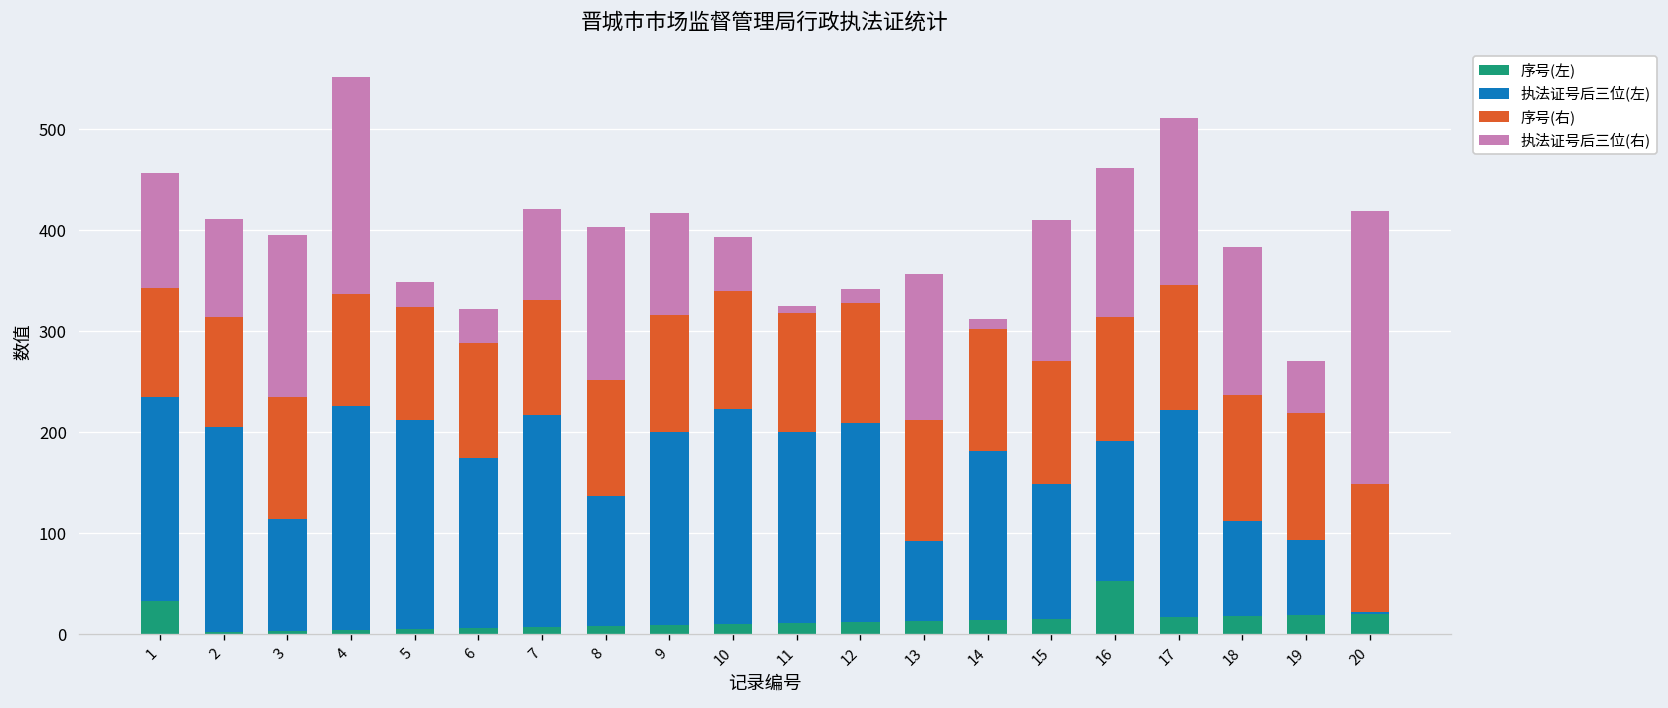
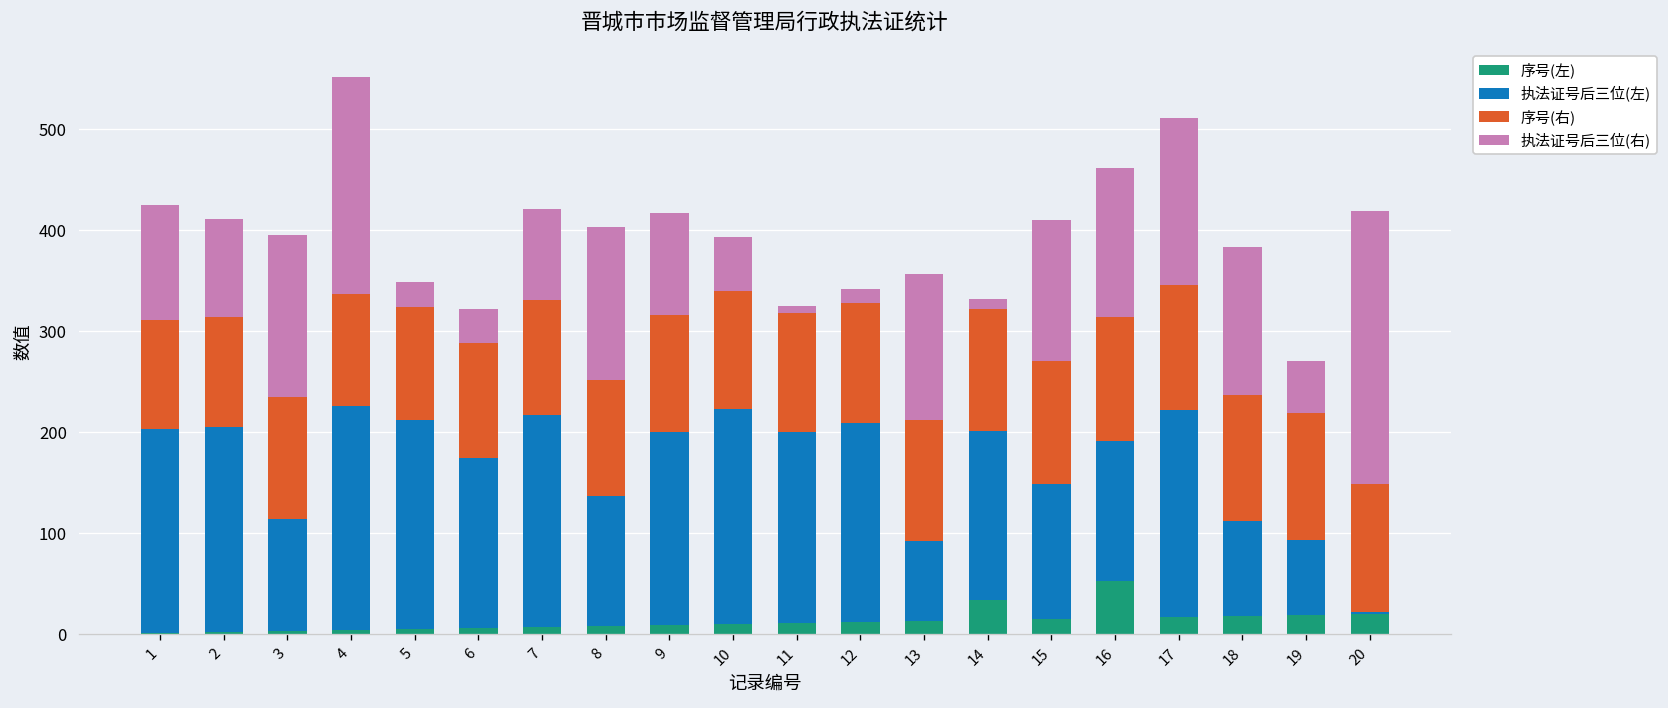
  {
    "序号(左)": {
-     "1": 30,
+     "1": 0,
      "3": 0,
      "4": 0,
      "5": 10,
      "6": 10,
      "7": 10,
      "8": 10,
      "9": 10,
      "10": 10,
      "11": 10,
      "12": 10,
      "13": 10,
-     "14": 10,
+     "14": 30,
      "15": 20,
      "16": 50,
      "17": 20,
      "18": 20,
      "19": 20,
      "20": 20
    },
    "执法证号后三位(左)": {
      "1": 200,
      "2": 200,
      "3": 110,
      "4": 220,
      "5": 210,
      "6": 170,
      "7": 210,
      "8": 130,
      "9": 190,
      "10": 210,
      "11": 190,
      "12": 200,
      "13": 80,
      "14": 170,
      "15": 130,
      "16": 140,
      "17": 210,
      "18": 90,
      "19": 70
    },
    "序号(右)": {
      "1": 110,
      "2": 110,
      "3": 120,
      "4": 110,
      "5": 110,
      "6": 110,
      "7": 110,
      "8": 120,
      "9": 120,
      "10": 120,
      "11": 120,
      "12": 120,
      "13": 120,
      "14": 120,
      "15": 120,
      "16": 120,
      "17": 120,
      "18": 130,
      "19": 130,
      "20": 130
    },
    "执法证号后三位(右)": {
      "1": 110,
      "2": 100,
      "3": 160,
      "4": 220,
      "5": 30,
      "6": 30,
      "7": 90,
      "8": 150,
      "9": 100,
      "10": 50,
      "11": 10,
      "12": 10,
      "13": 150,
      "14": 10,
      "15": 140,
      "16": 150,
      "17": 170,
      "18": 150,
      "19": 50,
      "20": 270
    }
  }
